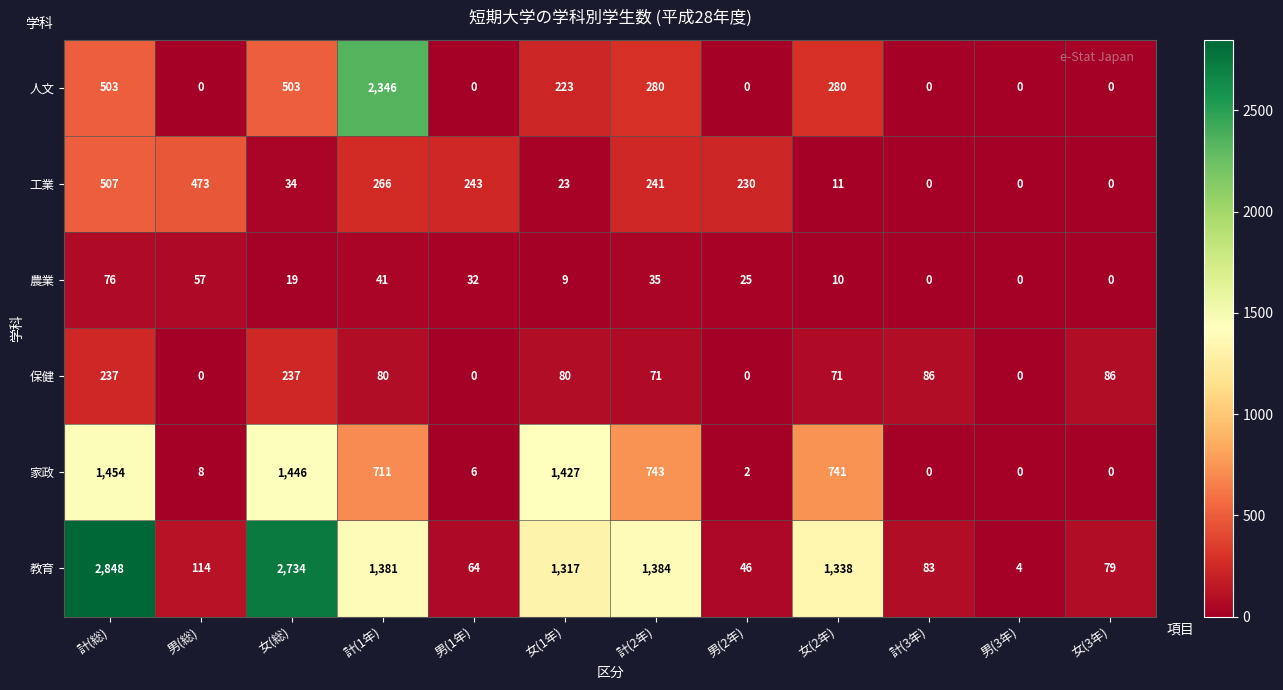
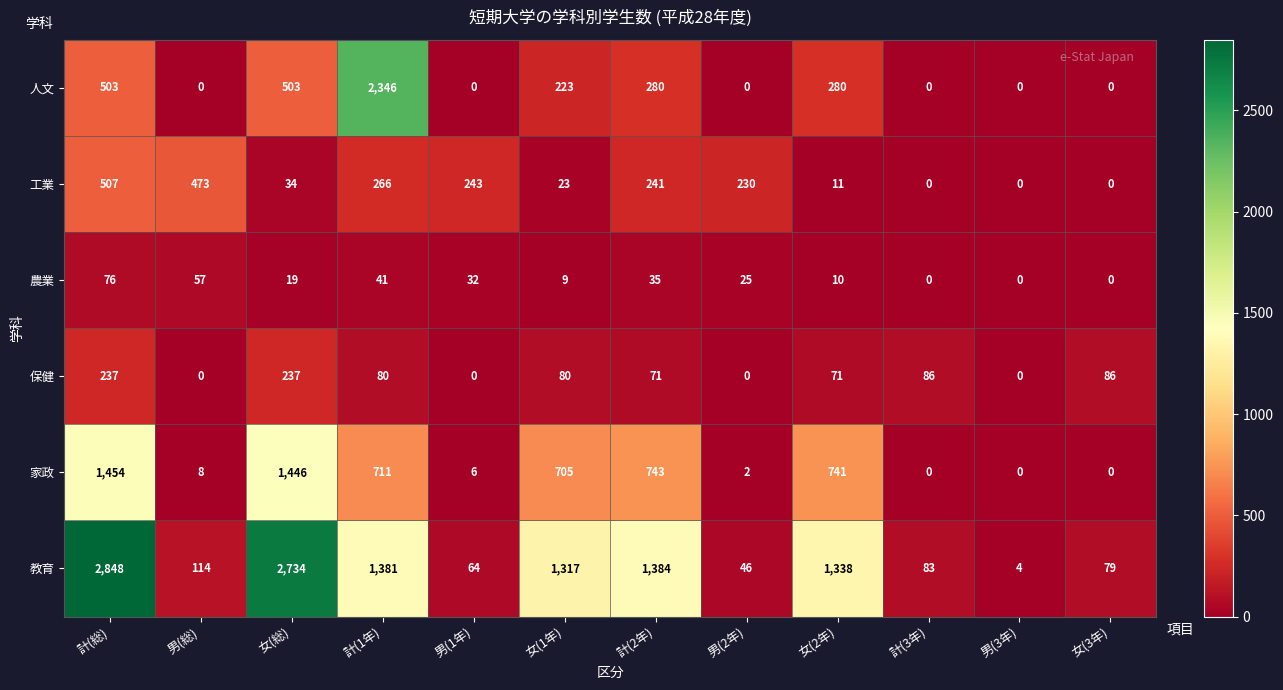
  {
    "人文": {
      "計(総)": "503",
      "男(総)": "0",
      "女(総)": "503",
      "計(1年)": "2,346",
      "男(1年)": "0",
      "女(1年)": "223",
      "計(2年)": "280",
      "男(2年)": "0",
      "女(2年)": "280",
      "計(3年)": "0",
      "男(3年)": "0"
    },
    "工業": {
      "計(総)": "507",
      "男(総)": "473",
      "女(総)": "34",
      "計(1年)": "266",
      "男(1年)": "243",
      "女(1年)": "23",
      "計(2年)": "241",
      "男(2年)": "230",
      "女(2年)": "11",
      "計(3年)": "0",
      "男(3年)": "0",
      "女(3年)": "0"
    },
    "農業": {
      "計(総)": "76",
      "男(総)": "57",
      "女(総)": "19",
      "計(1年)": "41",
      "男(1年)": "32",
      "女(1年)": "9",
      "計(2年)": "35",
      "男(2年)": "25",
      "女(2年)": "10",
      "計(3年)": "0",
      "男(3年)": "0",
      "女(3年)": "0"
    },
    "保健": {
      "計(総)": "237",
      "男(総)": "0",
      "女(総)": "237",
      "計(1年)": "80",
      "男(1年)": "0",
      "女(1年)": "80",
      "計(2年)": "71",
      "男(2年)": "0",
      "女(2年)": "71",
      "計(3年)": "86",
      "男(3年)": "0",
      "女(3年)": "86"
    },
    "家政": {
      "計(総)": "1,454",
      "男(総)": "8",
      "女(総)": "1,446",
      "計(1年)": "711",
      "男(1年)": "6",
-     "女(1年)": "1,427",
+     "女(1年)": "705",
      "計(2年)": "743",
      "男(2年)": "2",
      "女(2年)": "741",
      "計(3年)": "0",
      "男(3年)": "0",
      "女(3年)": "0"
    },
    "教育": {
      "計(総)": "2,848",
      "男(総)": "114",
      "女(総)": "2,734",
      "計(1年)": "1,381",
      "男(1年)": "64",
      "女(1年)": "1,317",
      "計(2年)": "1,384",
      "男(2年)": "46",
      "女(2年)": "1,338",
      "計(3年)": "83",
      "男(3年)": "4",
      "女(3年)": "79"
    }
  }
